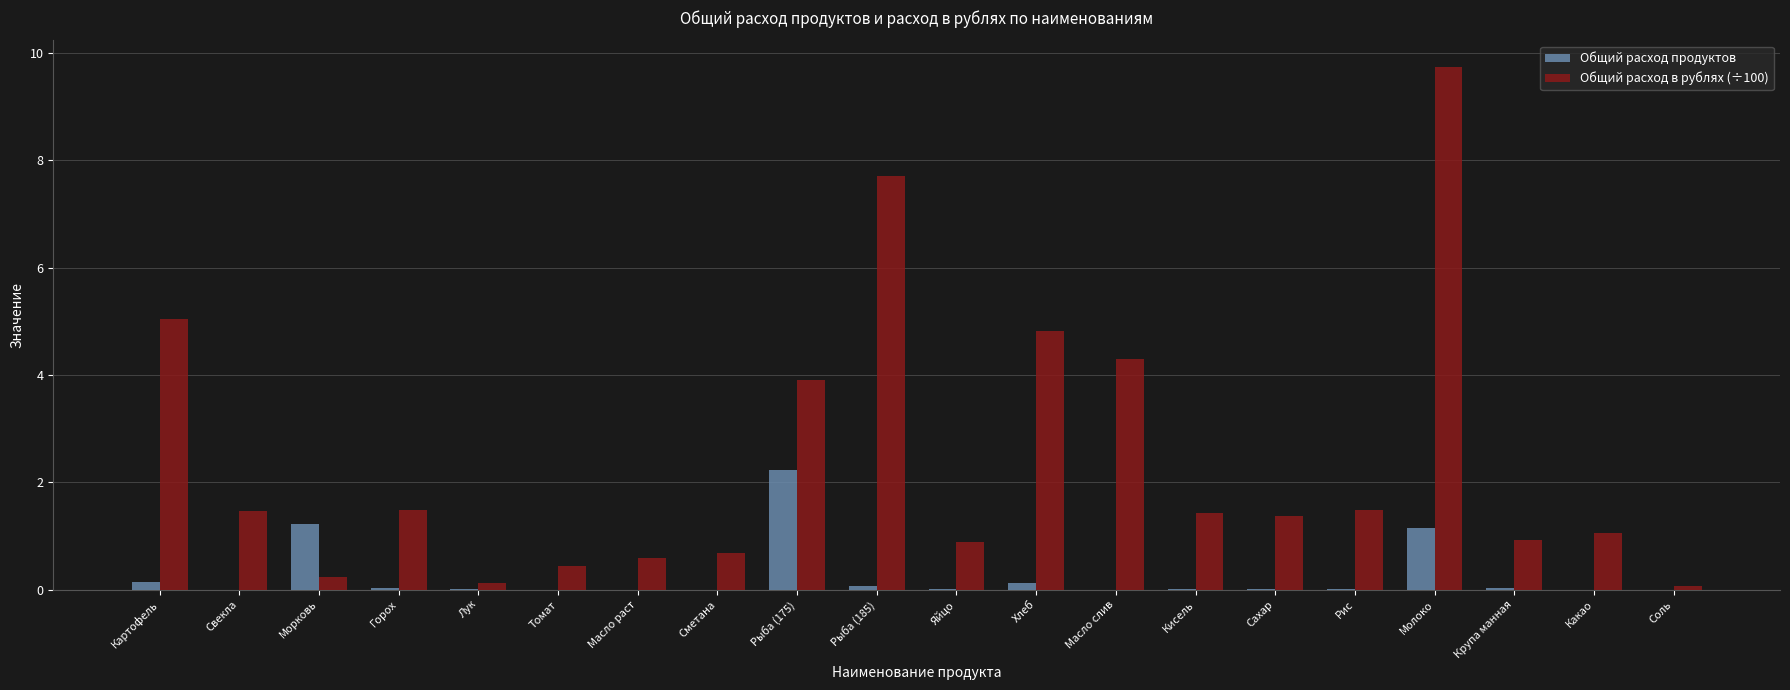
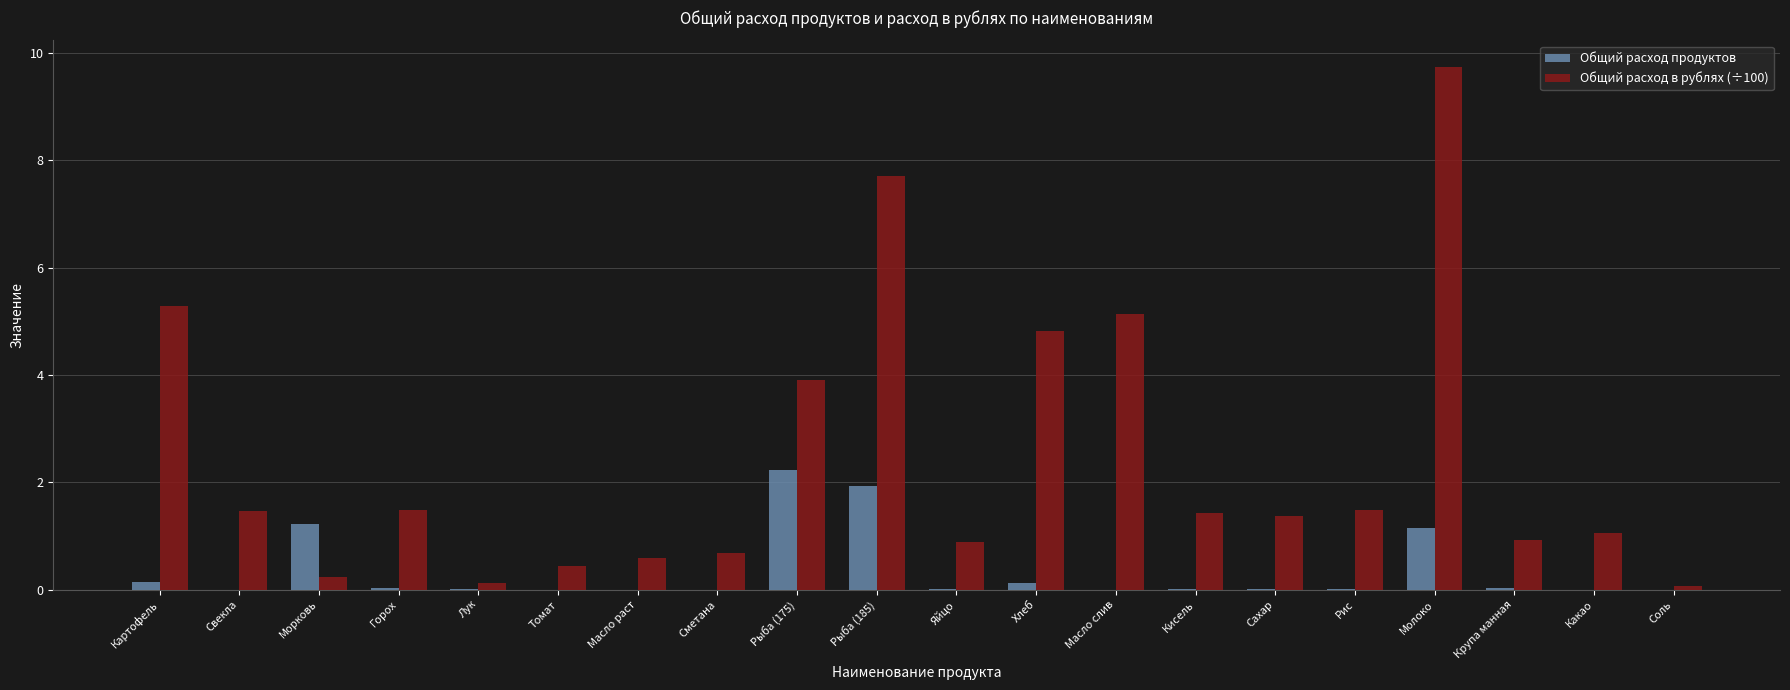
  {
    "Общий расход продуктов": {
      "Картофель": 0.2,
      "Свекла": 0.0,
      "Морковь": 1.2,
      "Рыба (175)": 2.2,
-     "Рыба (185)": 0.1,
+     "Рыба (185)": 1.9,
      "Хлеб": 0.1,
      "Молоко": 1.2
    },
    "Общий расход в рублях (÷100)": {
-     "Картофель": 5.0,
+     "Картофель": 5.3,
      "Свекла": 1.5,
      "Морковь": 0.2,
      "Горох": 1.5,
      "Лук": 0.1,
      "Томат": 0.4,
      "Масло раст": 0.6,
      "Сметана": 0.7,
      "Рыба (175)": 3.9,
      "Рыба (185)": 7.7,
      "Яйцо": 0.9,
      "Хлеб": 4.8,
-     "Масло слив": 4.3,
+     "Масло слив": 5.1,
      "Кисель": 1.4,
      "Сахар": 1.4,
      "Рис": 1.5,
      "Молоко": 9.8,
      "Крупа манная": 0.9,
      "Какао": 1.1,
      "Соль": 0.1
    }
  }
